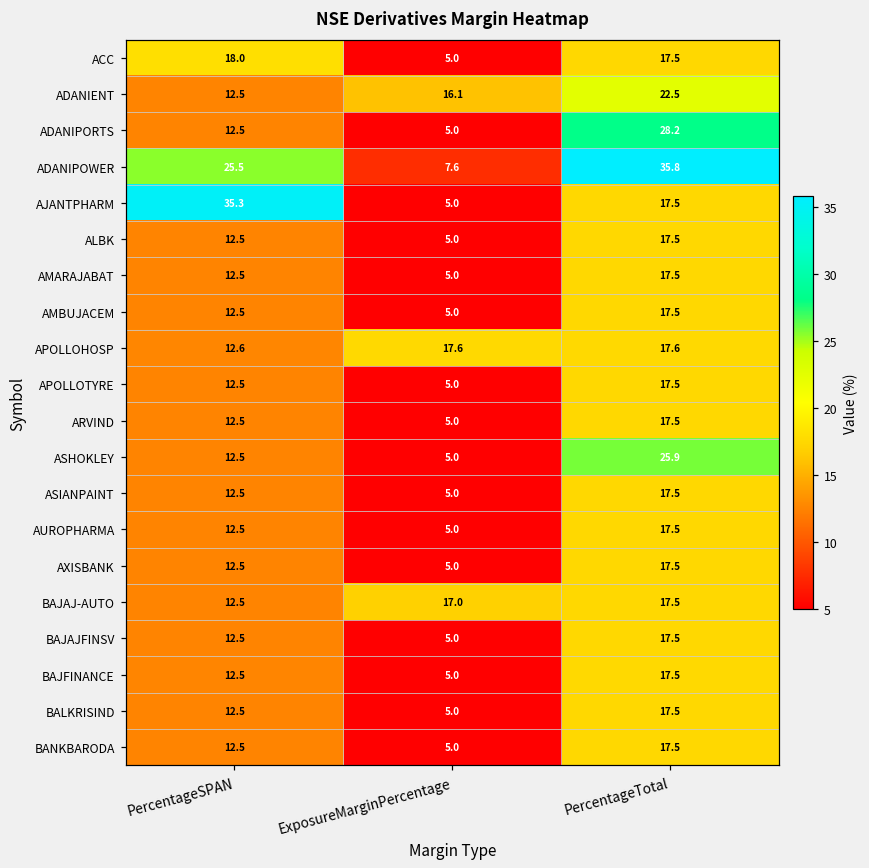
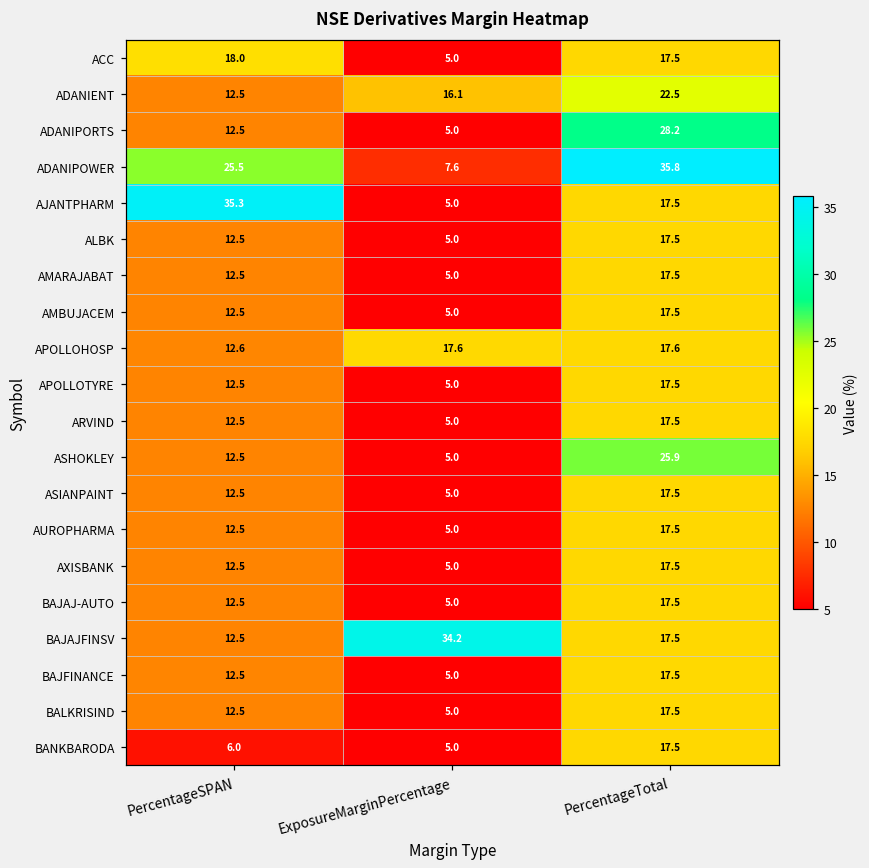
  {
    "ACC": {
      "PercentageSPAN": 18.0,
      "ExposureMarginPercentage": 5.0,
      "PercentageTotal": 17.5
    },
    "ADANIENT": {
      "PercentageSPAN": 12.5,
      "ExposureMarginPercentage": 16.1,
      "PercentageTotal": 22.5
    },
    "ADANIPORTS": {
      "PercentageSPAN": 12.5,
      "ExposureMarginPercentage": 5.0,
      "PercentageTotal": 28.2
    },
    "ADANIPOWER": {
      "PercentageSPAN": 25.5,
      "ExposureMarginPercentage": 7.6,
      "PercentageTotal": 35.8
    },
    "AJANTPHARM": {
      "PercentageSPAN": 35.3,
      "ExposureMarginPercentage": 5.0,
      "PercentageTotal": 17.5
    },
    "ALBK": {
      "PercentageSPAN": 12.5,
      "ExposureMarginPercentage": 5.0,
      "PercentageTotal": 17.5
    },
    "AMARAJABAT": {
      "PercentageSPAN": 12.5,
      "ExposureMarginPercentage": 5.0,
      "PercentageTotal": 17.5
    },
    "AMBUJACEM": {
      "PercentageSPAN": 12.5,
      "ExposureMarginPercentage": 5.0,
      "PercentageTotal": 17.5
    },
    "APOLLOHOSP": {
      "PercentageSPAN": 12.6,
      "ExposureMarginPercentage": 17.6,
      "PercentageTotal": 17.6
    },
    "APOLLOTYRE": {
      "PercentageSPAN": 12.5,
      "ExposureMarginPercentage": 5.0,
      "PercentageTotal": 17.5
    },
    "ARVIND": {
      "PercentageSPAN": 12.5,
      "ExposureMarginPercentage": 5.0,
      "PercentageTotal": 17.5
    },
    "ASHOKLEY": {
      "PercentageSPAN": 12.5,
      "ExposureMarginPercentage": 5.0,
      "PercentageTotal": 25.9
    },
    "ASIANPAINT": {
      "PercentageSPAN": 12.5,
      "ExposureMarginPercentage": 5.0,
      "PercentageTotal": 17.5
    },
    "AUROPHARMA": {
      "PercentageSPAN": 12.5,
      "ExposureMarginPercentage": 5.0,
      "PercentageTotal": 17.5
    },
    "AXISBANK": {
      "PercentageSPAN": 12.5,
      "ExposureMarginPercentage": 5.0,
      "PercentageTotal": 17.5
    },
    "BAJAJ-AUTO": {
      "PercentageSPAN": 12.5,
-     "ExposureMarginPercentage": 17.0,
+     "ExposureMarginPercentage": 5.0,
      "PercentageTotal": 17.5
    },
    "BAJAJFINSV": {
      "PercentageSPAN": 12.5,
-     "ExposureMarginPercentage": 5.0,
+     "ExposureMarginPercentage": 34.2,
      "PercentageTotal": 17.5
    },
    "BAJFINANCE": {
      "PercentageSPAN": 12.5,
      "ExposureMarginPercentage": 5.0,
      "PercentageTotal": 17.5
    },
    "BALKRISIND": {
      "PercentageSPAN": 12.5,
      "ExposureMarginPercentage": 5.0,
      "PercentageTotal": 17.5
    },
    "BANKBARODA": {
-     "PercentageSPAN": 12.5,
+     "PercentageSPAN": 6.0,
      "ExposureMarginPercentage": 5.0,
      "PercentageTotal": 17.5
    }
  }
